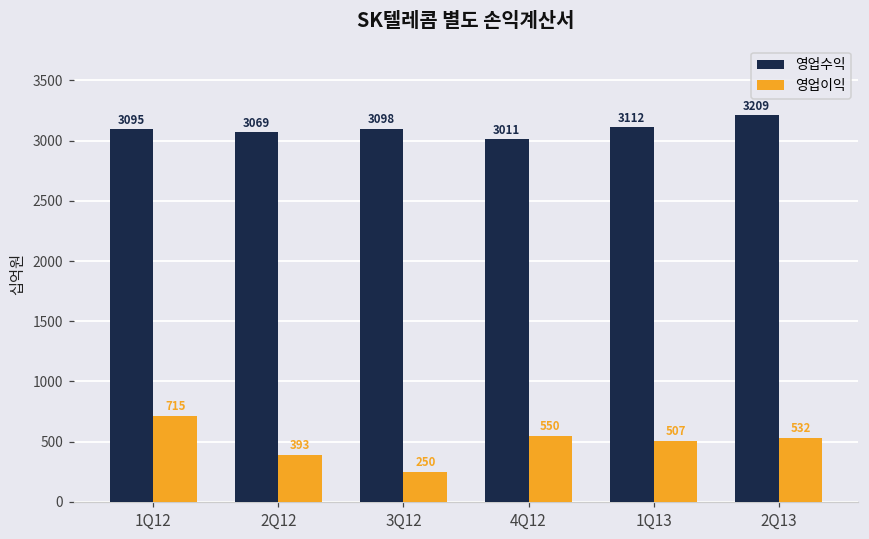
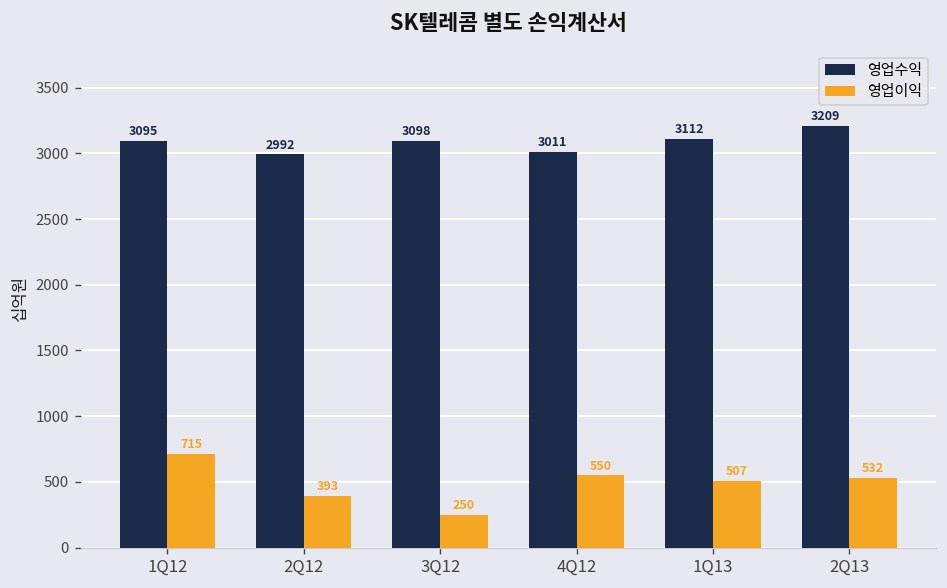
  {
    "영업수익": {
      "1Q12": 3095,
-     "2Q12": 3069,
+     "2Q12": 2992,
      "3Q12": 3098,
      "4Q12": 3011,
      "1Q13": 3112,
      "2Q13": 3209
    },
    "영업이익": {
      "1Q12": 715,
      "2Q12": 393,
      "3Q12": 250,
      "4Q12": 550,
      "1Q13": 507,
      "2Q13": 532
    }
  }
